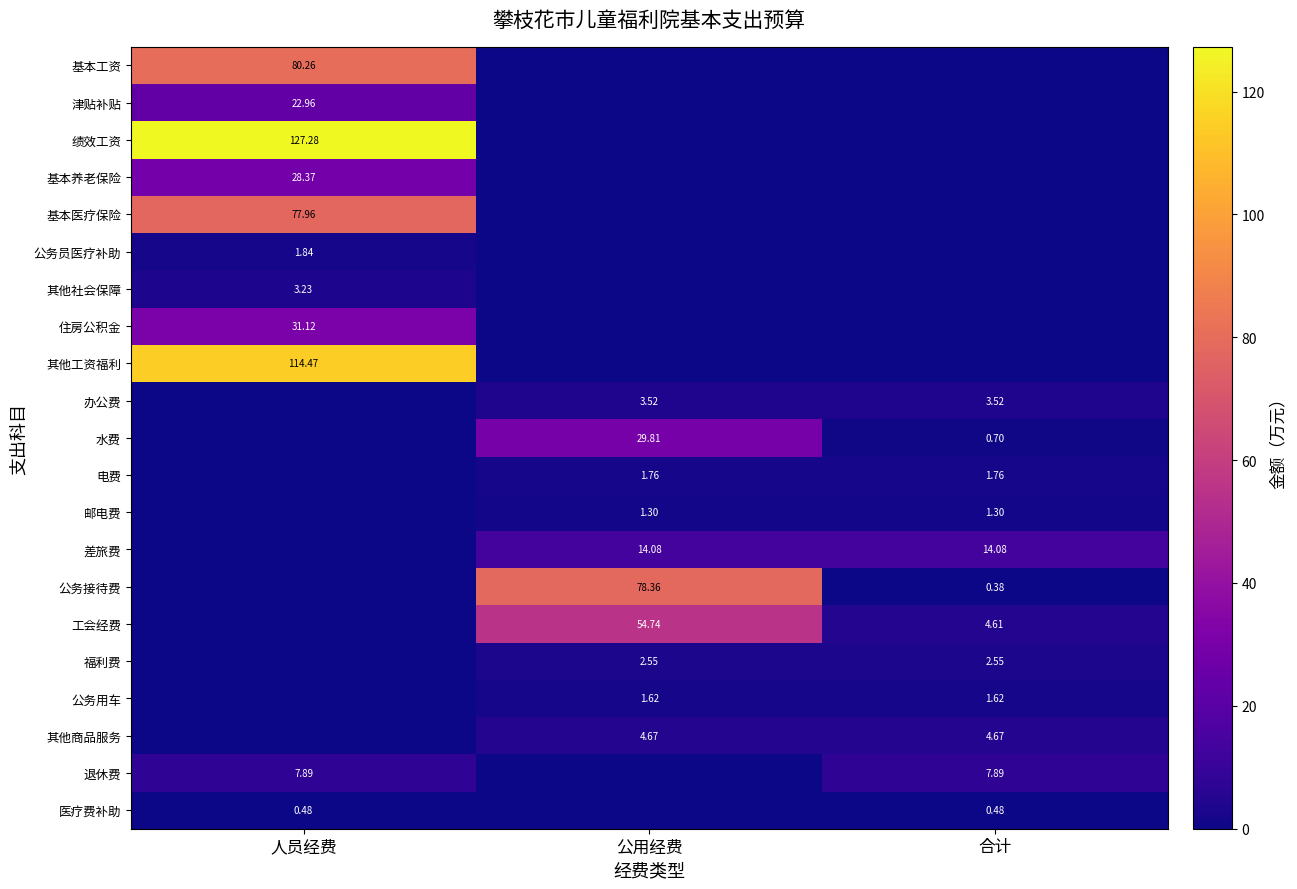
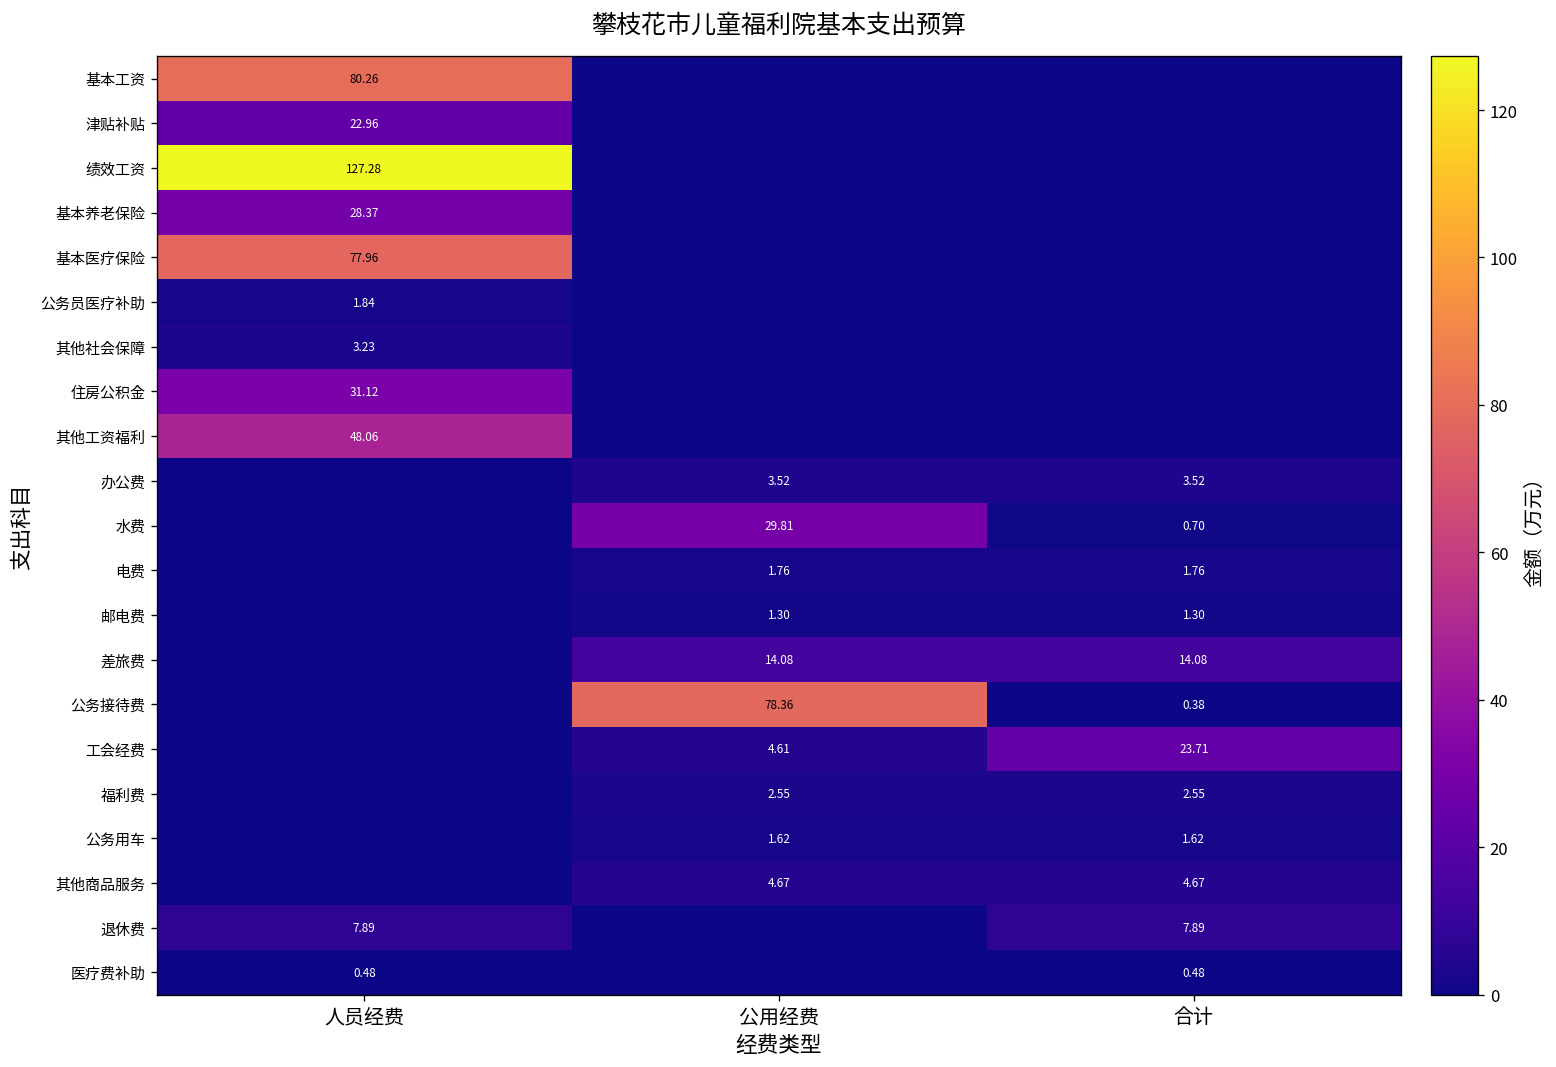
  {
    "基本工资": {
      "人员经费": 80.26
    },
    "津贴补贴": {
      "人员经费": 22.96
    },
    "绩效工资": {
      "人员经费": 127.28
    },
    "基本养老保险": {
      "人员经费": 28.37
    },
    "基本医疗保险": {
      "人员经费": 77.96
    },
    "公务员医疗补助": {
      "人员经费": 1.84
    },
    "其他社会保障": {
      "人员经费": 3.23
    },
    "住房公积金": {
      "人员经费": 31.12
    },
    "其他工资福利": {
-     "人员经费": 114.47
+     "人员经费": 48.06
    },
    "办公费": {
      "公用经费": 3.52,
      "合计": 3.52
    },
    "水费": {
      "公用经费": 29.81,
      "合计": 0.70
    },
    "电费": {
      "公用经费": 1.76,
      "合计": 1.76
    },
    "邮电费": {
      "公用经费": 1.30,
      "合计": 1.30
    },
    "差旅费": {
      "公用经费": 14.08,
      "合计": 14.08
    },
    "公务接待费": {
      "公用经费": 78.36,
      "合计": 0.38
    },
    "工会经费": {
-     "公用经费": 54.74,
-     "合计": 4.61
+     "公用经费": 4.61,
+     "合计": 23.71
    },
    "福利费": {
      "公用经费": 2.55,
      "合计": 2.55
    },
    "公务用车": {
      "公用经费": 1.62,
      "合计": 1.62
    },
    "其他商品服务": {
      "公用经费": 4.67,
      "合计": 4.67
    },
    "退休费": {
      "人员经费": 7.89,
      "合计": 7.89
    },
    "医疗费补助": {
      "人员经费": 0.48,
      "合计": 0.48
    }
  }
